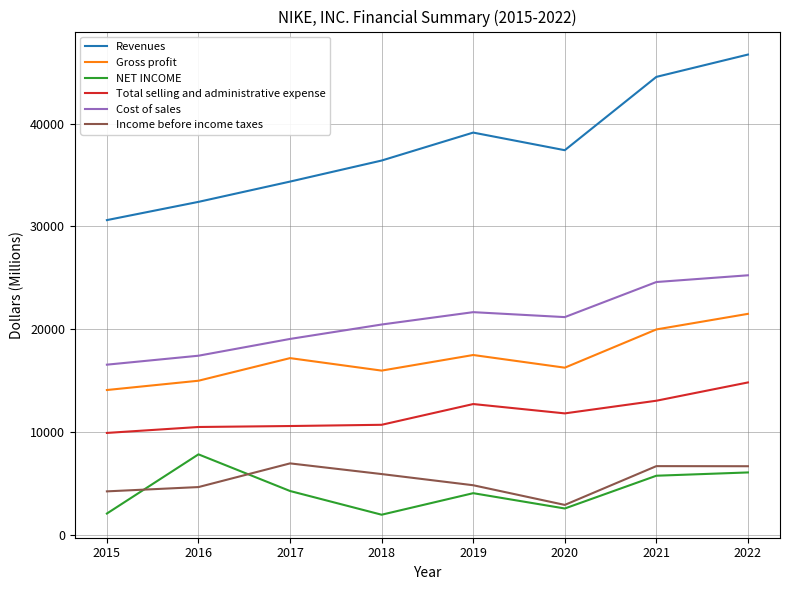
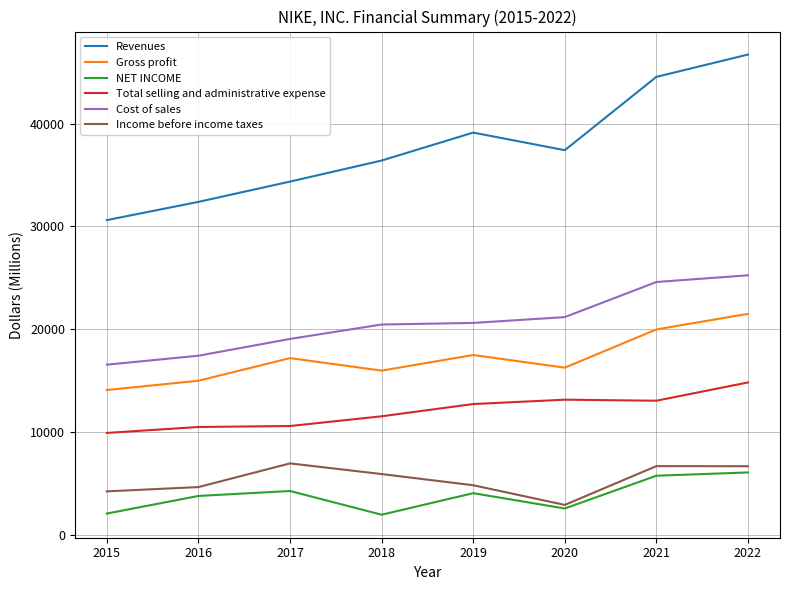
  {
    "Revenues": {
      "2015": 30600,
      "2016": 32400,
      "2017": 34400,
      "2018": 36400,
      "2019": 39100,
      "2020": 37400,
      "2021": 44500,
      "2022": 46700
    },
    "Gross profit": {
      "2015": 14100,
      "2016": 15000,
      "2017": 17200,
      "2018": 16000,
      "2019": 17500,
      "2020": 16200,
      "2021": 20000,
      "2022": 21500
    },
    "NET INCOME": {
      "2015": 2000,
-     "2016": 7800,
+     "2016": 3800,
      "2017": 4200,
      "2018": 1900,
      "2019": 4000,
      "2020": 2500,
      "2021": 5700,
      "2022": 6000
    },
    "Total selling and administrative expense": {
      "2015": 9900,
      "2016": 10500,
      "2017": 10600,
-     "2018": 10700,
+     "2018": 11500,
      "2019": 12700,
-     "2020": 11800,
+     "2020": 13100,
      "2021": 13000,
      "2022": 14800
    },
    "Cost of sales": {
      "2015": 16500,
      "2016": 17400,
      "2017": 19000,
      "2018": 20400,
-     "2019": 21600,
+     "2019": 20600,
      "2020": 21200,
      "2021": 24600,
      "2022": 25200
    },
    "Income before income taxes": {
      "2015": 4200,
      "2016": 4600,
      "2017": 6900,
      "2018": 5900,
      "2019": 4800,
      "2020": 2900,
      "2021": 6700,
      "2022": 6700
    }
  }
